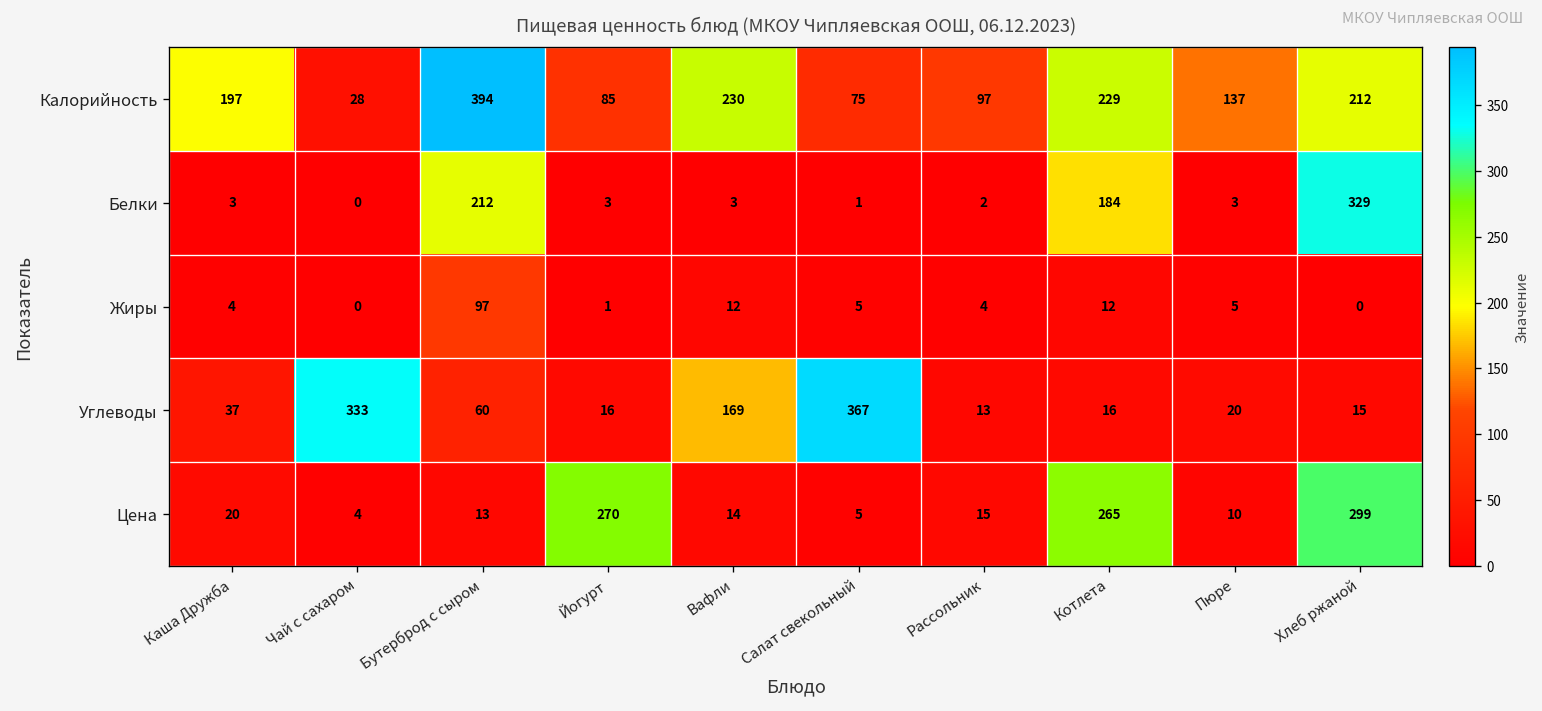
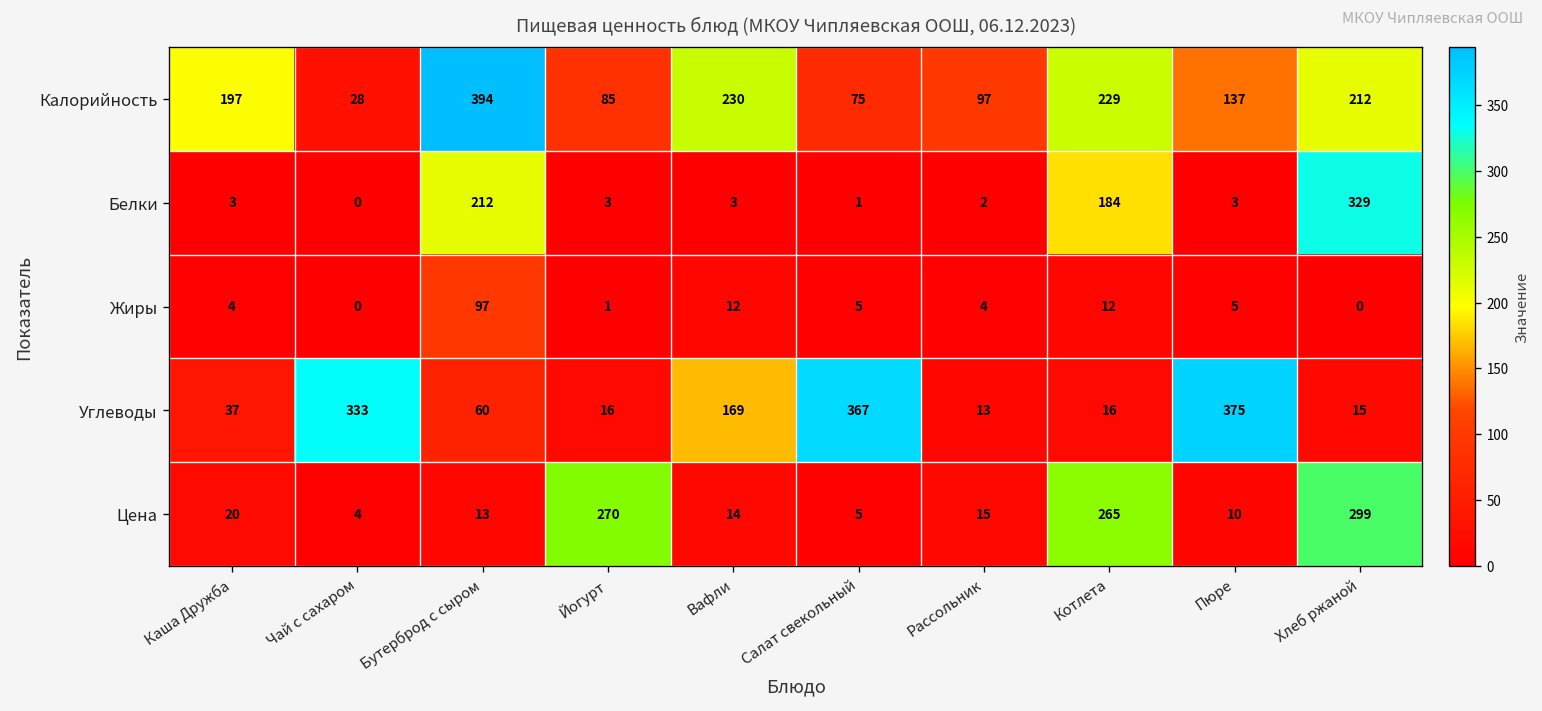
  {
    "Калорийность": {
      "Каша Дружба": 197,
      "Чай с сахаром": 28,
      "Бутерброд с сыром": 394,
      "Йогурт": 85,
      "Вафли": 230,
      "Салат свекольный": 75,
      "Рассольник": 97,
      "Котлета": 229,
      "Пюре": 137,
      "Хлеб ржаной": 212
    },
    "Белки": {
      "Каша Дружба": 3,
      "Чай с сахаром": 0,
      "Бутерброд с сыром": 212,
      "Йогурт": 3,
      "Вафли": 3,
      "Салат свекольный": 1,
      "Рассольник": 2,
      "Котлета": 184,
      "Пюре": 3,
      "Хлеб ржаной": 329
    },
    "Жиры": {
      "Каша Дружба": 4,
      "Чай с сахаром": 0,
      "Бутерброд с сыром": 97,
      "Йогурт": 1,
      "Вафли": 12,
      "Салат свекольный": 5,
      "Рассольник": 4,
      "Котлета": 12,
      "Пюре": 5,
      "Хлеб ржаной": 0
    },
    "Углеводы": {
      "Каша Дружба": 37,
      "Чай с сахаром": 333,
      "Бутерброд с сыром": 60,
      "Йогурт": 16,
      "Вафли": 169,
      "Салат свекольный": 367,
      "Рассольник": 13,
      "Котлета": 16,
-     "Пюре": 20,
+     "Пюре": 375,
      "Хлеб ржаной": 15
    },
    "Цена": {
      "Каша Дружба": 20,
      "Чай с сахаром": 4,
      "Бутерброд с сыром": 13,
      "Йогурт": 270,
      "Вафли": 14,
      "Салат свекольный": 5,
      "Рассольник": 15,
      "Котлета": 265,
      "Пюре": 10,
      "Хлеб ржаной": 299
    }
  }
